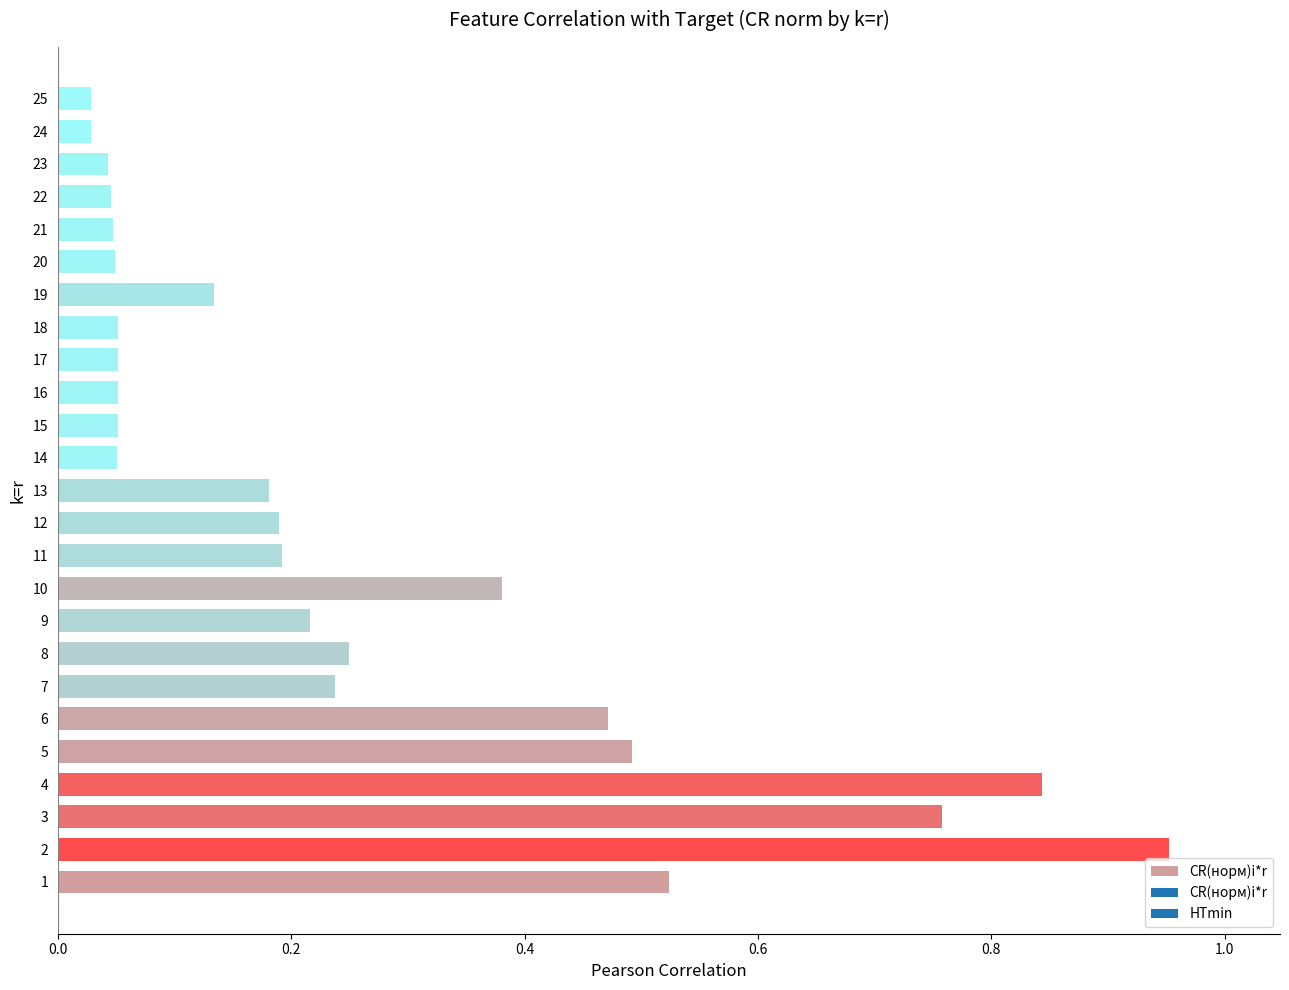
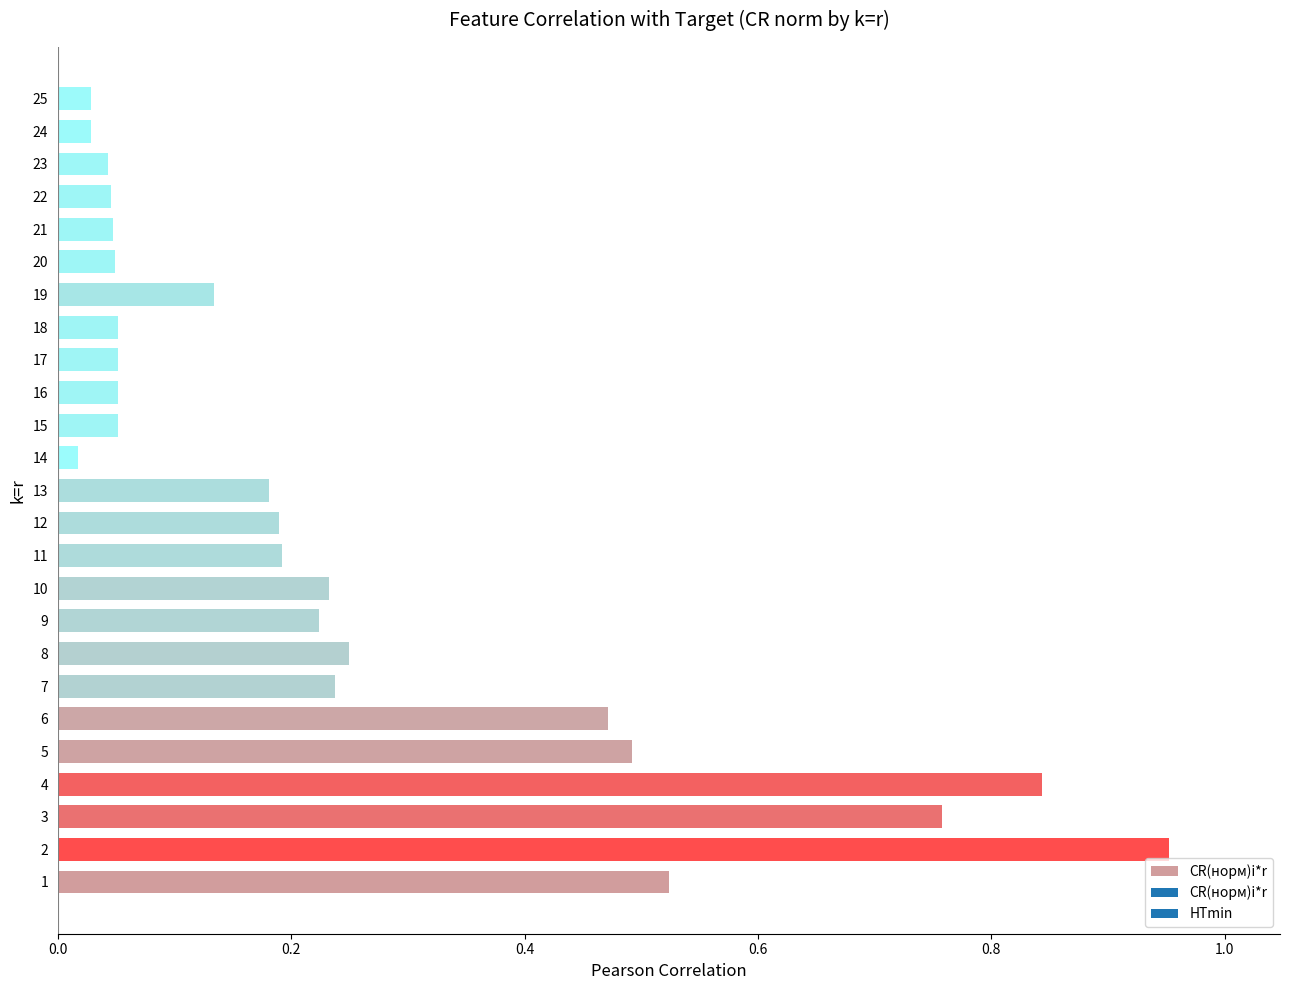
  {
    "25": 0.029,
    "24": 0.029,
    "23": 0.043,
    "22": 0.046,
    "21": 0.048,
    "20": 0.049,
    "19": 0.134,
    "18": 0.051,
    "17": 0.052,
    "16": 0.052,
    "15": 0.051,
-   "14": 0.051,
+   "14": 0.018,
    "13": 0.181,
    "12": 0.189,
    "11": 0.192,
-   "10": 0.380,
-   "9": 0.216,
+   "10": 0.232,
+   "9": 0.224,
    "8": 0.249,
    "7": 0.238,
    "6": 0.472,
    "5": 0.492,
    "4": 0.843,
    "3": 0.757,
    "2": 0.952,
    "1": 0.524
  }
